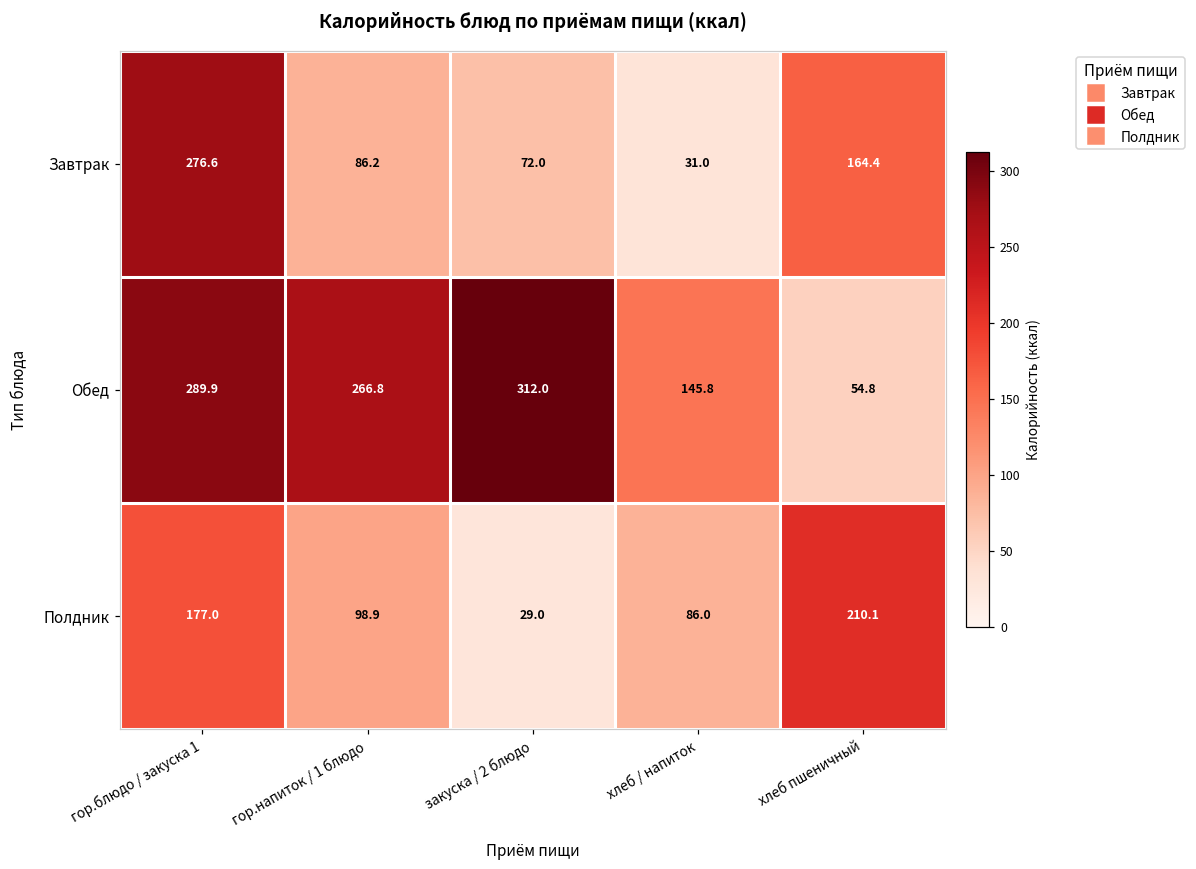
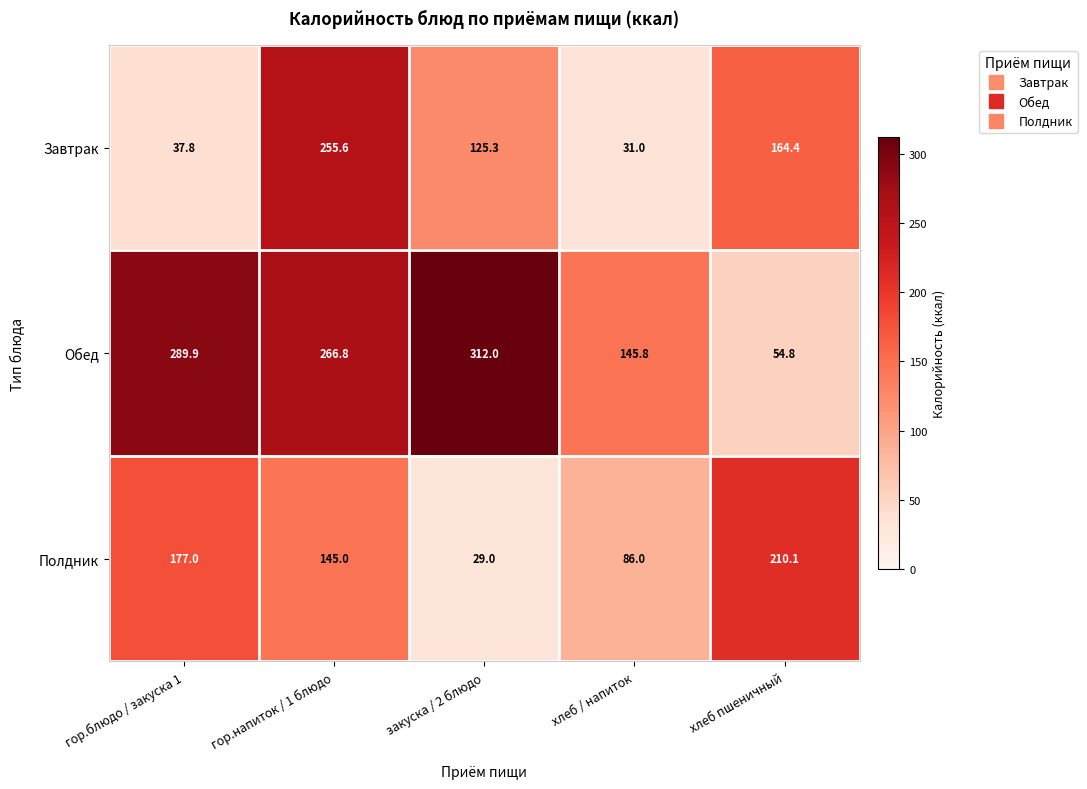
  {
    "Завтрак": {
-     "гор.блюдо / закуска 1": 276.6,
-     "гор.напиток / 1 блюдо": 86.2,
-     "закуска / 2 блюдо": 72.0,
+     "гор.блюдо / закуска 1": 37.8,
+     "гор.напиток / 1 блюдо": 255.6,
+     "закуска / 2 блюдо": 125.3,
      "хлеб / напиток": 31.0,
      "хлеб пшеничный": 164.4
    },
    "Обед": {
      "гор.блюдо / закуска 1": 289.9,
      "гор.напиток / 1 блюдо": 266.8,
      "закуска / 2 блюдо": 312.0,
      "хлеб / напиток": 145.8,
      "хлеб пшеничный": 54.8
    },
    "Полдник": {
      "гор.блюдо / закуска 1": 177.0,
-     "гор.напиток / 1 блюдо": 98.9,
+     "гор.напиток / 1 блюдо": 145.0,
      "закуска / 2 блюдо": 29.0,
      "хлеб / напиток": 86.0,
      "хлеб пшеничный": 210.1
    }
  }
